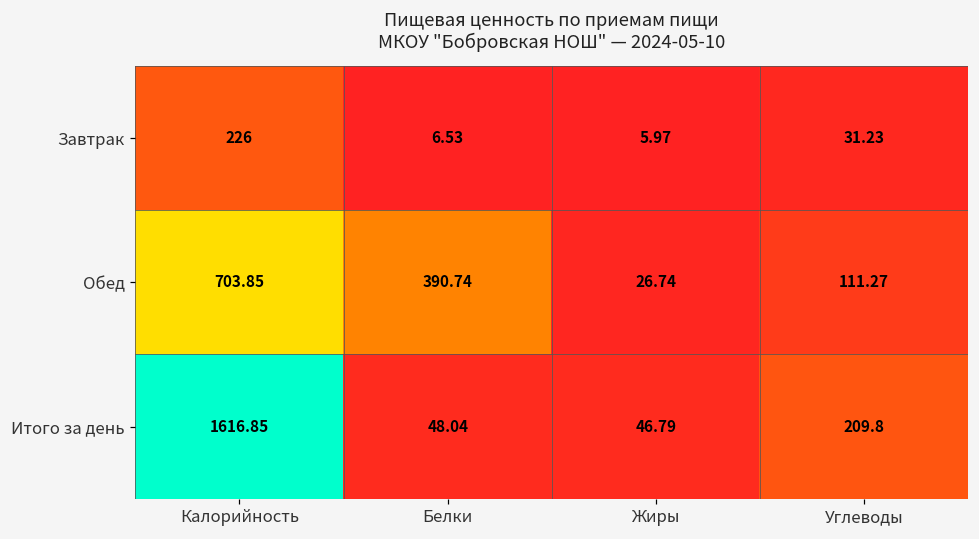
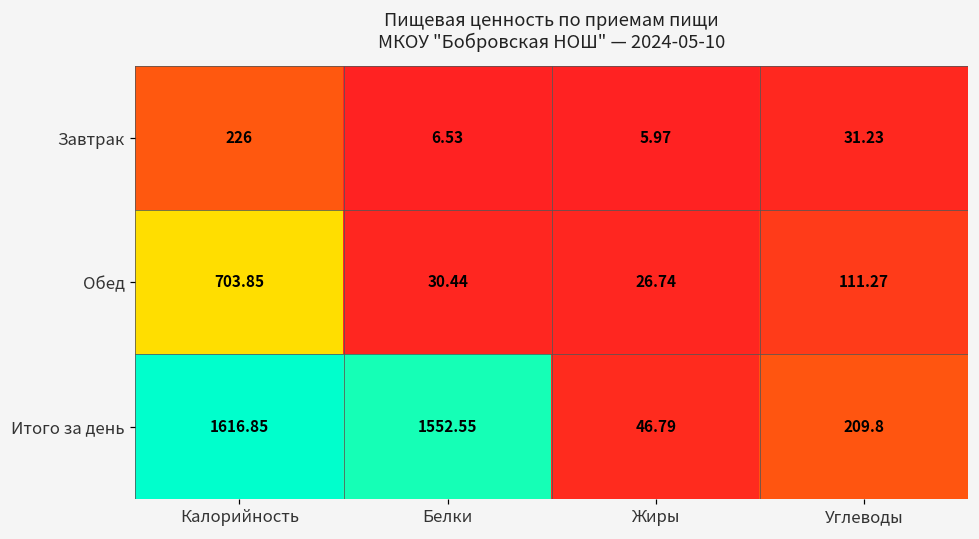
  {
    "Завтрак": {
      "Калорийность": 226,
      "Белки": 6.53,
      "Жиры": 5.97,
      "Углеводы": 31.23
    },
    "Обед": {
      "Калорийность": 703.85,
-     "Белки": 390.74,
+     "Белки": 30.44,
      "Жиры": 26.74,
      "Углеводы": 111.27
    },
    "Итого за день": {
      "Калорийность": 1616.85,
-     "Белки": 48.04,
+     "Белки": 1552.55,
      "Жиры": 46.79,
      "Углеводы": 209.8
    }
  }
